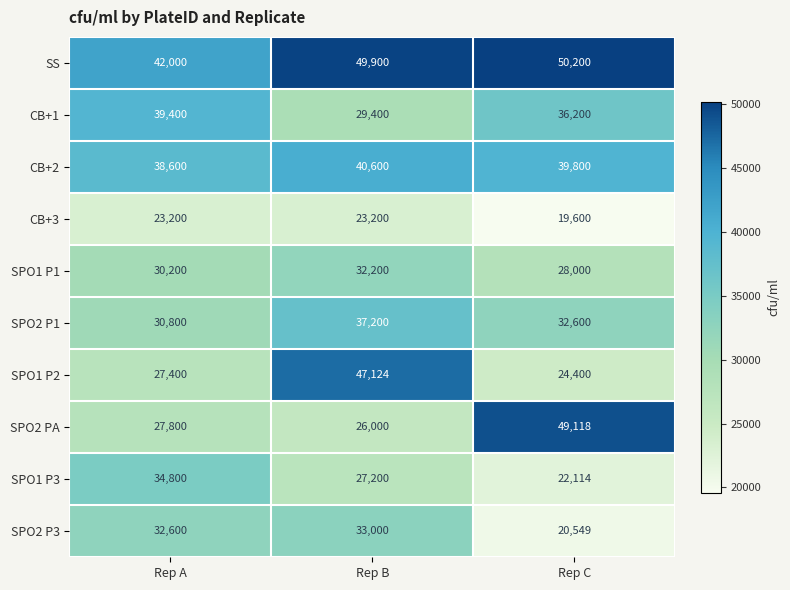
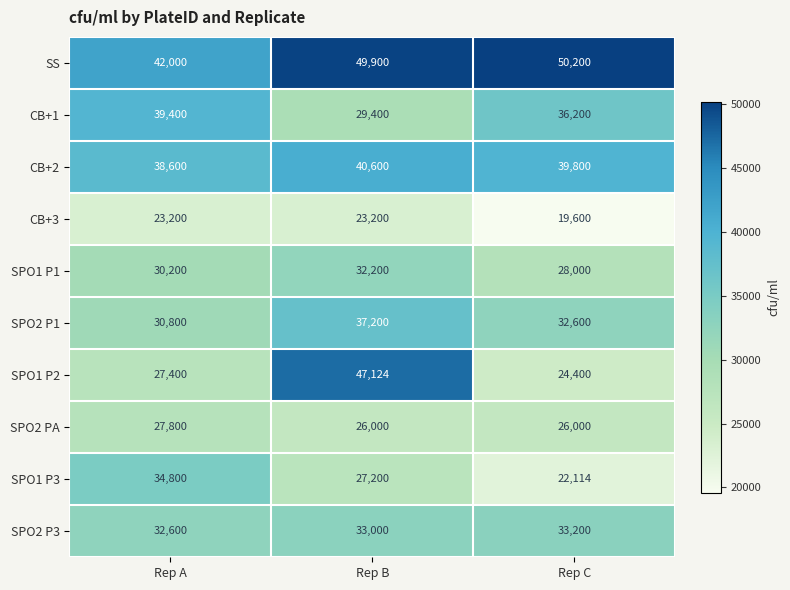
  {
    "SS": {
      "Rep A": "42,000",
      "Rep B": "49,900",
      "Rep C": "50,200"
    },
    "CB+1": {
      "Rep A": "39,400",
      "Rep B": "29,400",
      "Rep C": "36,200"
    },
    "CB+2": {
      "Rep A": "38,600",
      "Rep B": "40,600",
      "Rep C": "39,800"
    },
    "CB+3": {
      "Rep A": "23,200",
      "Rep B": "23,200",
      "Rep C": "19,600"
    },
    "SPO1 P1": {
      "Rep A": "30,200",
      "Rep B": "32,200",
      "Rep C": "28,000"
    },
    "SPO2 P1": {
      "Rep A": "30,800",
      "Rep B": "37,200",
      "Rep C": "32,600"
    },
    "SPO1 P2": {
      "Rep A": "27,400",
      "Rep B": "47,124",
      "Rep C": "24,400"
    },
    "SPO2 PA": {
      "Rep A": "27,800",
      "Rep B": "26,000",
-     "Rep C": "49,118"
+     "Rep C": "26,000"
    },
    "SPO1 P3": {
      "Rep A": "34,800",
      "Rep B": "27,200",
      "Rep C": "22,114"
    },
    "SPO2 P3": {
      "Rep A": "32,600",
      "Rep B": "33,000",
-     "Rep C": "20,549"
+     "Rep C": "33,200"
    }
  }
